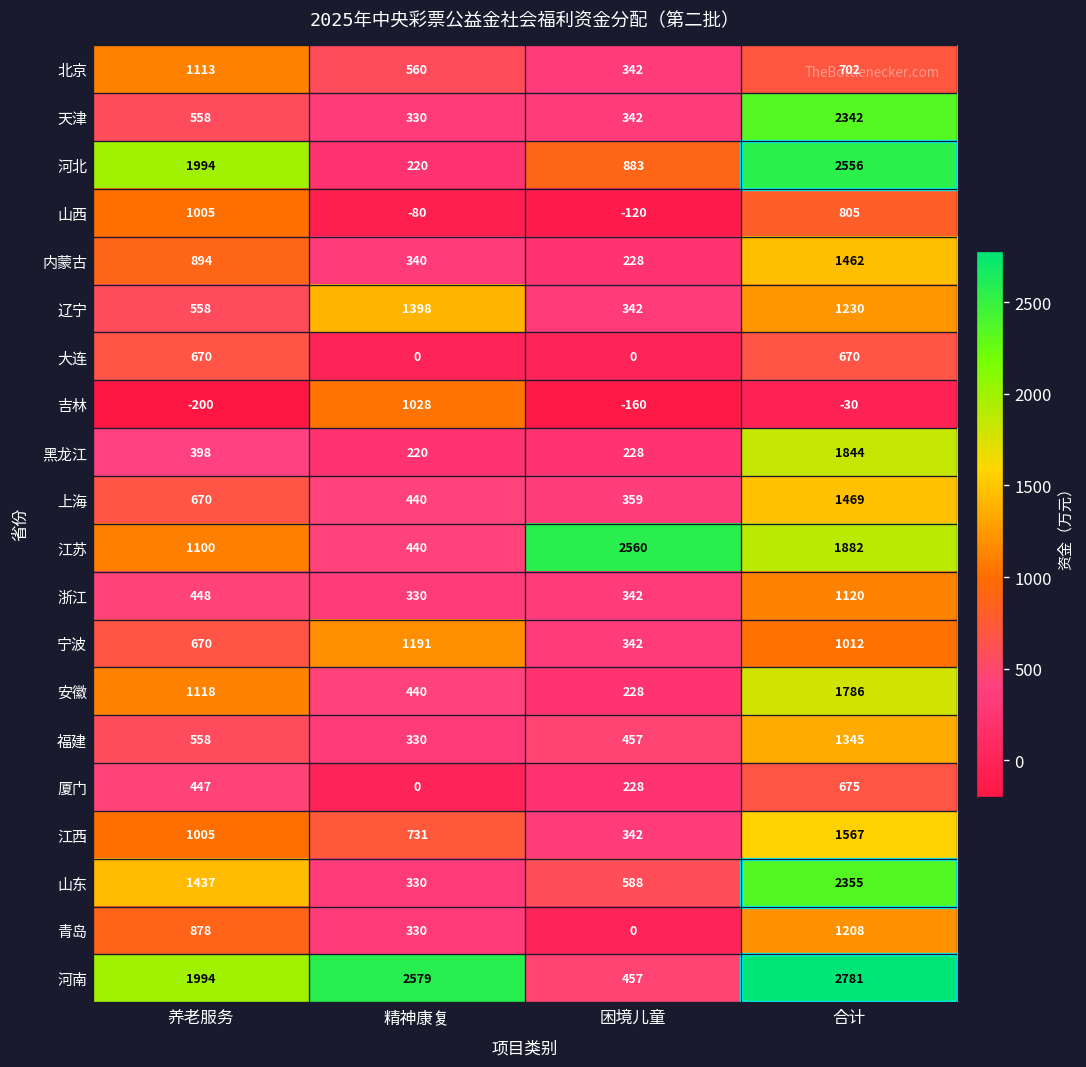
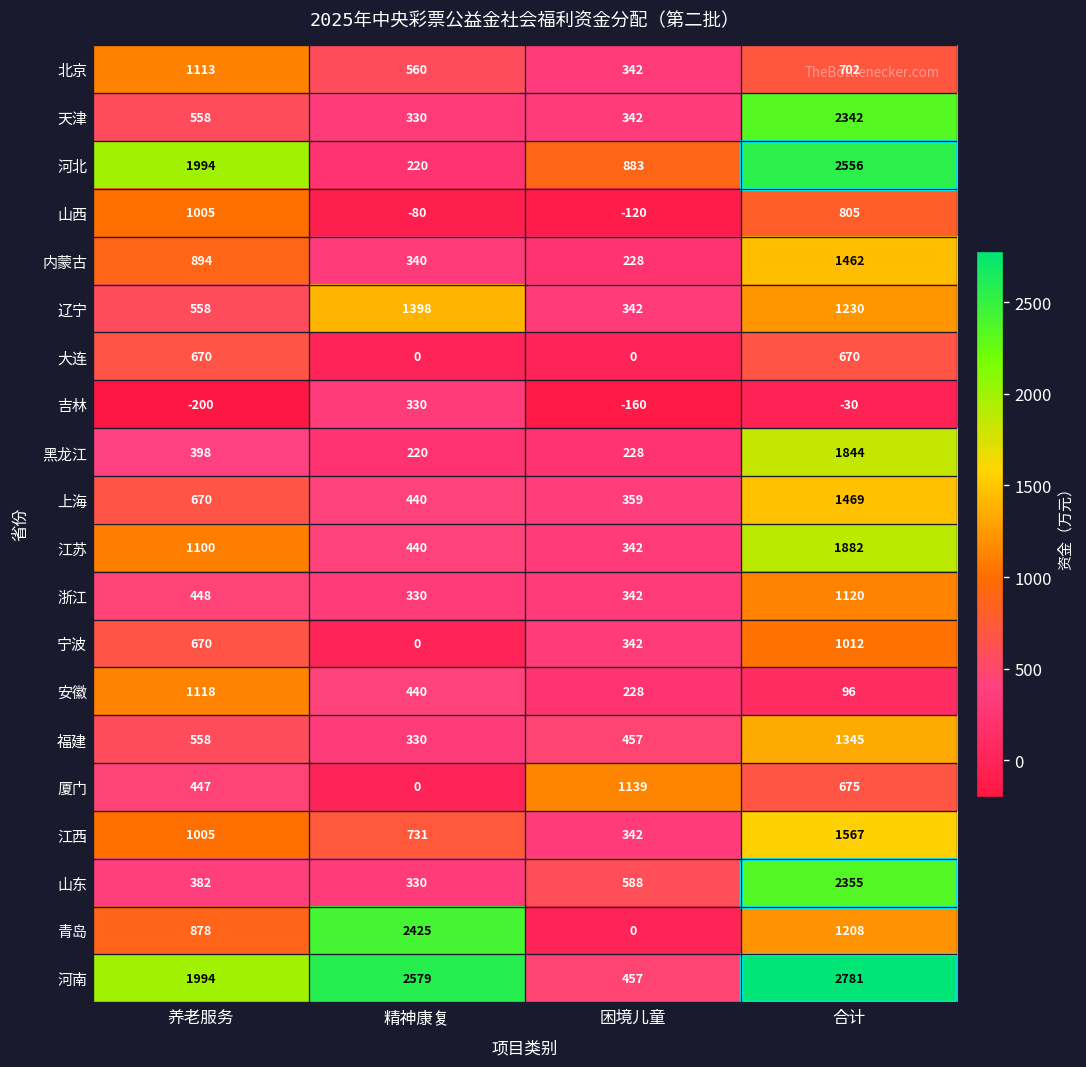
  {
    "北京": {
      "养老服务": 1113,
      "精神康复": 560,
      "困境儿童": 342
    },
    "天津": {
      "养老服务": 558,
      "精神康复": 330,
      "困境儿童": 342,
      "合计": 2342
    },
    "河北": {
      "养老服务": 1994,
      "精神康复": 220,
      "困境儿童": 883,
      "合计": 2556
    },
    "山西": {
      "养老服务": 1005,
      "精神康复": -80,
      "困境儿童": -120,
      "合计": 805
    },
    "内蒙古": {
      "养老服务": 894,
      "精神康复": 340,
      "困境儿童": 228,
      "合计": 1462
    },
    "辽宁": {
      "养老服务": 558,
      "精神康复": 1398,
      "困境儿童": 342,
      "合计": 1230
    },
    "大连": {
      "养老服务": 670,
      "精神康复": 0,
      "困境儿童": 0,
      "合计": 670
    },
    "吉林": {
      "养老服务": -200,
-     "精神康复": 1028,
+     "精神康复": 330,
      "困境儿童": -160,
      "合计": -30
    },
    "黑龙江": {
      "养老服务": 398,
      "精神康复": 220,
      "困境儿童": 228,
      "合计": 1844
    },
    "上海": {
      "养老服务": 670,
      "精神康复": 440,
      "困境儿童": 359,
      "合计": 1469
    },
    "江苏": {
      "养老服务": 1100,
      "精神康复": 440,
-     "困境儿童": 2560,
+     "困境儿童": 342,
      "合计": 1882
    },
    "浙江": {
      "养老服务": 448,
      "精神康复": 330,
      "困境儿童": 342,
      "合计": 1120
    },
    "宁波": {
      "养老服务": 670,
-     "精神康复": 1191,
+     "精神康复": 0,
      "困境儿童": 342,
      "合计": 1012
    },
    "安徽": {
      "养老服务": 1118,
      "精神康复": 440,
      "困境儿童": 228,
-     "合计": 1786
+     "合计": 96
    },
    "福建": {
      "养老服务": 558,
      "精神康复": 330,
      "困境儿童": 457,
      "合计": 1345
    },
    "厦门": {
      "养老服务": 447,
      "精神康复": 0,
-     "困境儿童": 228,
+     "困境儿童": 1139,
      "合计": 675
    },
    "江西": {
      "养老服务": 1005,
      "精神康复": 731,
      "困境儿童": 342,
      "合计": 1567
    },
    "山东": {
-     "养老服务": 1437,
+     "养老服务": 382,
      "精神康复": 330,
      "困境儿童": 588,
      "合计": 2355
    },
    "青岛": {
      "养老服务": 878,
-     "精神康复": 330,
+     "精神康复": 2425,
      "困境儿童": 0,
      "合计": 1208
    },
    "河南": {
      "养老服务": 1994,
      "精神康复": 2579,
      "困境儿童": 457,
      "合计": 2781
    }
  }
